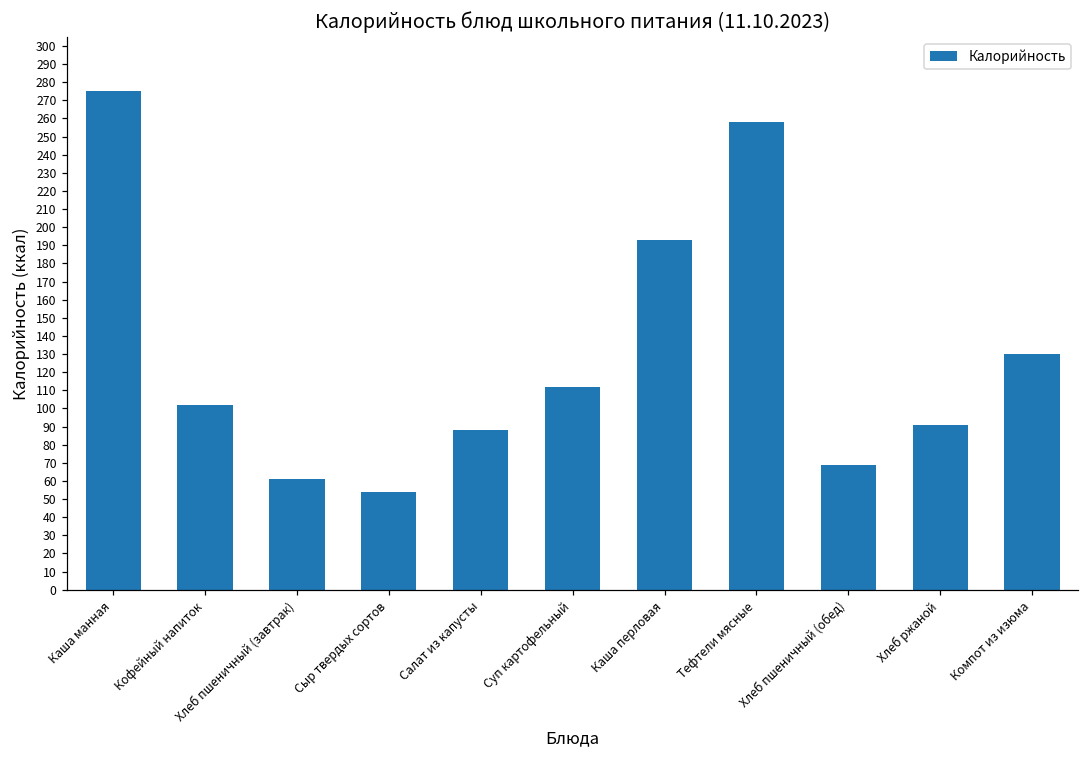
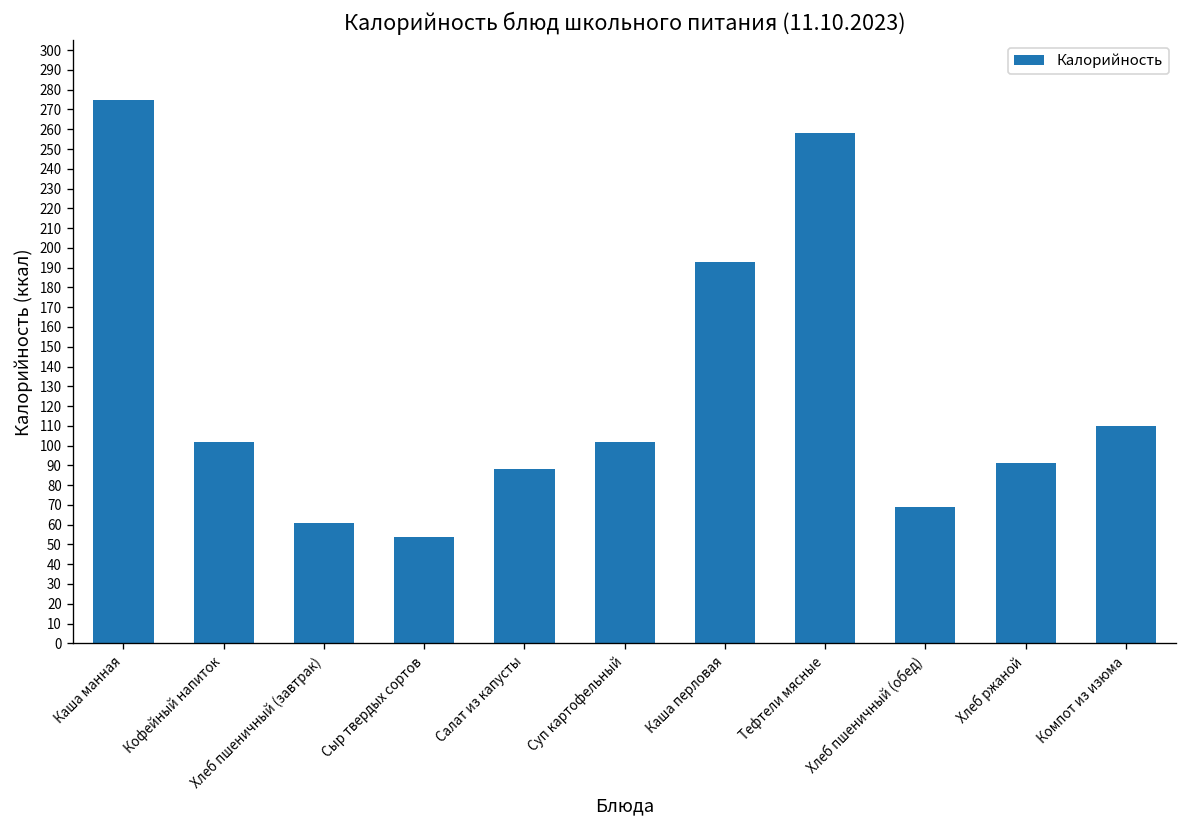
  {
    "Каша манная": 275,
    "Кофейный напиток": 102,
    "Хлеб пшеничный (завтрак)": 61,
    "Сыр твердых сортов": 54,
    "Салат из капусты": 88,
-   "Суп картофельный": 112,
+   "Суп картофельный": 102,
    "Каша перловая": 193,
    "Тефтели мясные": 258,
    "Хлеб пшеничный (обед)": 69,
    "Хлеб ржаной": 91,
-   "Компот из изюма": 130
+   "Компот из изюма": 110
  }
